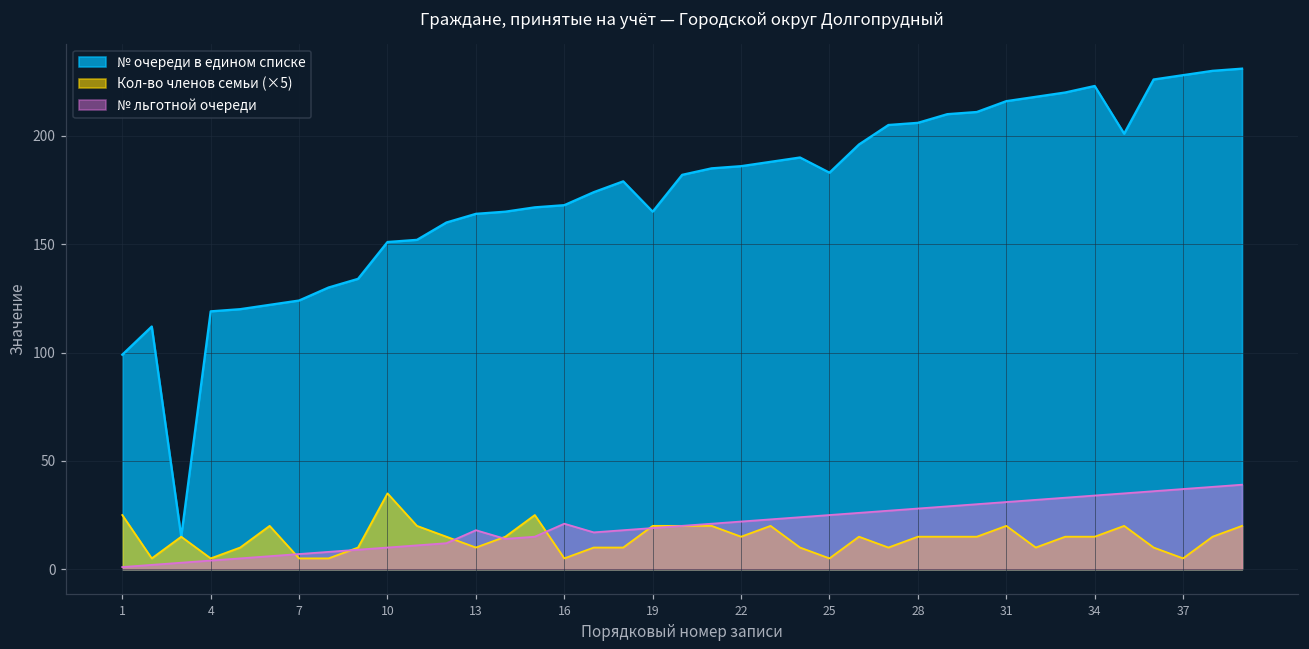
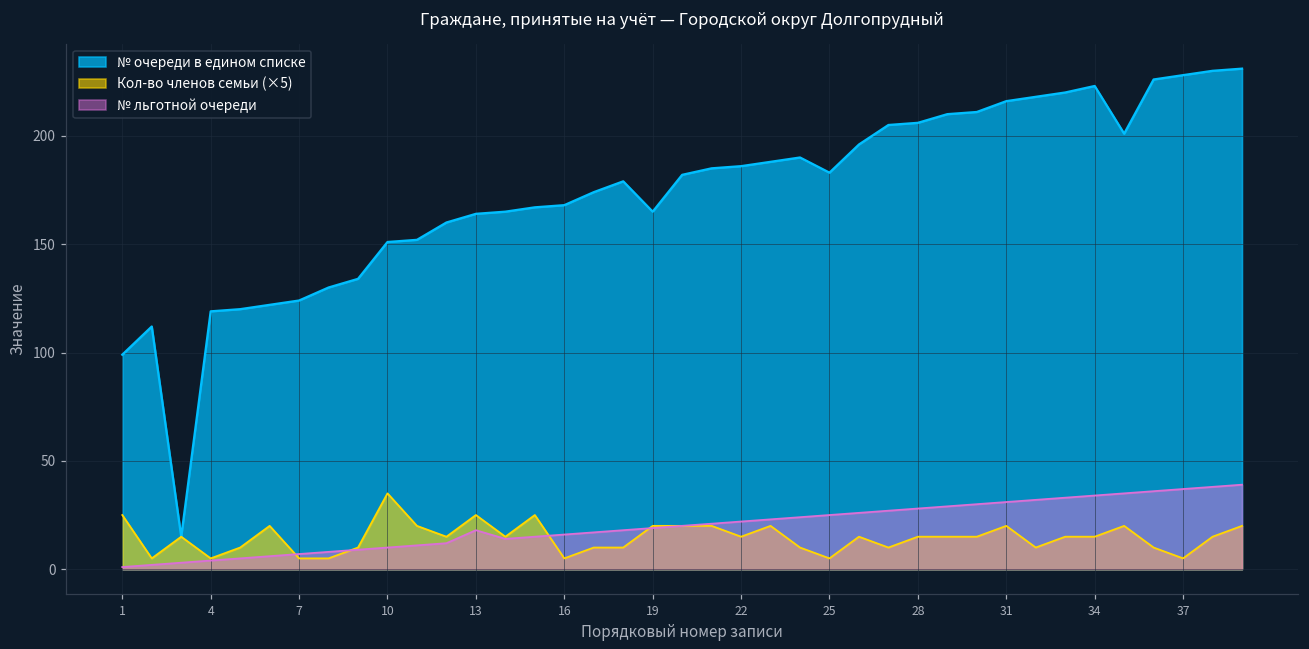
  {
    "№ очереди в едином списке": {
      "1": 99,
      "4": 119,
      "7": 124,
      "10": 151,
      "13": 164,
      "16": 168,
      "19": 165,
      "22": 186,
      "25": 183,
      "28": 206,
      "31": 216,
      "34": 223,
      "37": 228
    },
    "Кол-во членов семьи (×5)": {
      "1": 25,
      "7": 5,
      "10": 35,
-     "13": 10,
+     "13": 25,
      "16": 5,
      "22": 15,
      "25": 5,
      "28": 15,
      "31": 20,
      "34": 15,
      "37": 5
    },
    "№ льготной очереди": {
      "1": 1,
      "7": 7,
      "10": 10,
      "13": 18,
-     "16": 21,
+     "16": 16,
      "22": 22,
      "25": 25,
      "28": 28,
      "31": 31,
      "34": 34,
      "37": 37
    }
  }
